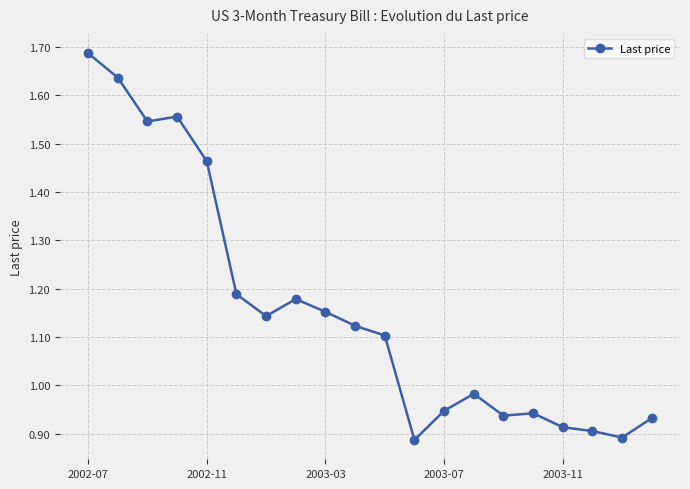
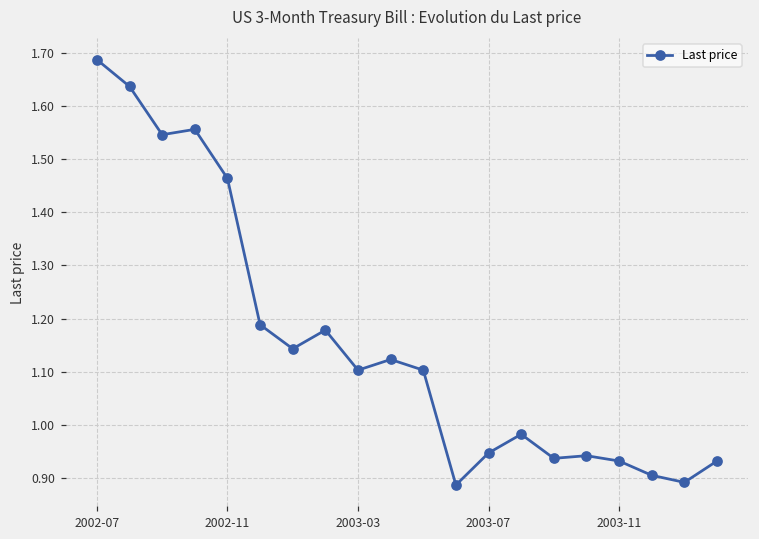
  {
    "2002-07": 1.69,
    "2002-11": 1.46,
-   "2003-03": 1.15,
+   "2003-03": 1.10,
    "2003-07": 0.95,
-   "2003-11": 0.91
+   "2003-11": 0.93
  }
